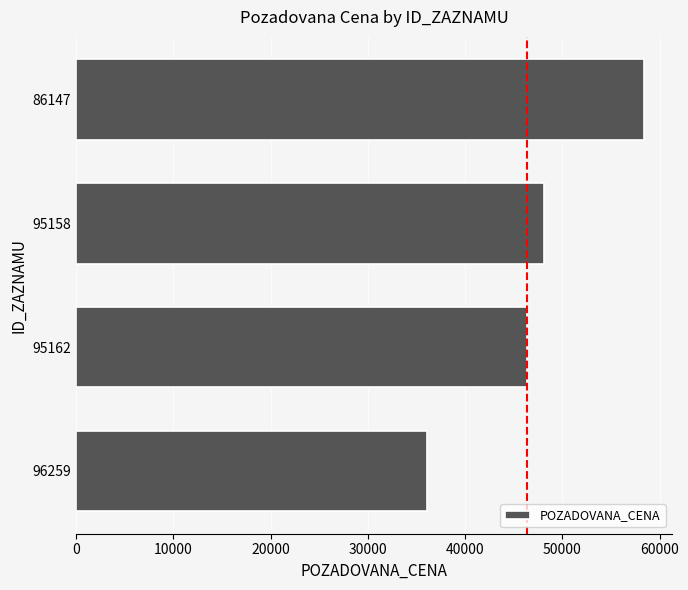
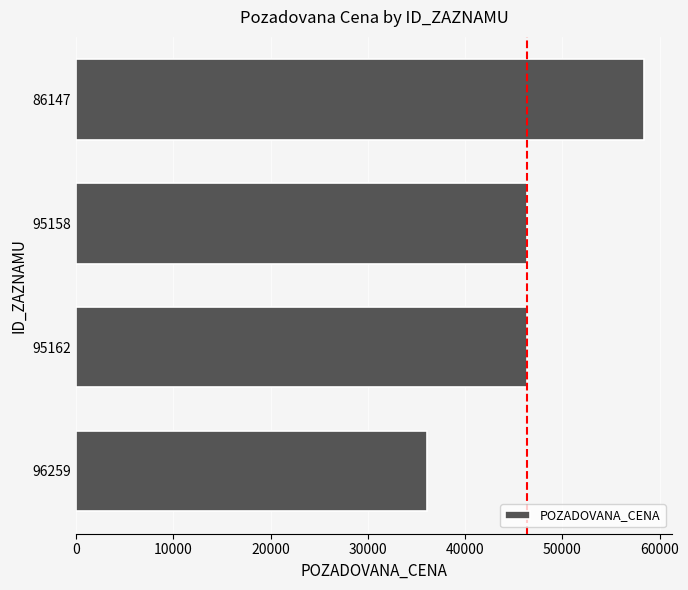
  {
    "86147": 58000,
-   "95158": 48000,
+   "95158": 46000,
    "95162": 46000,
    "96259": 36000
  }
